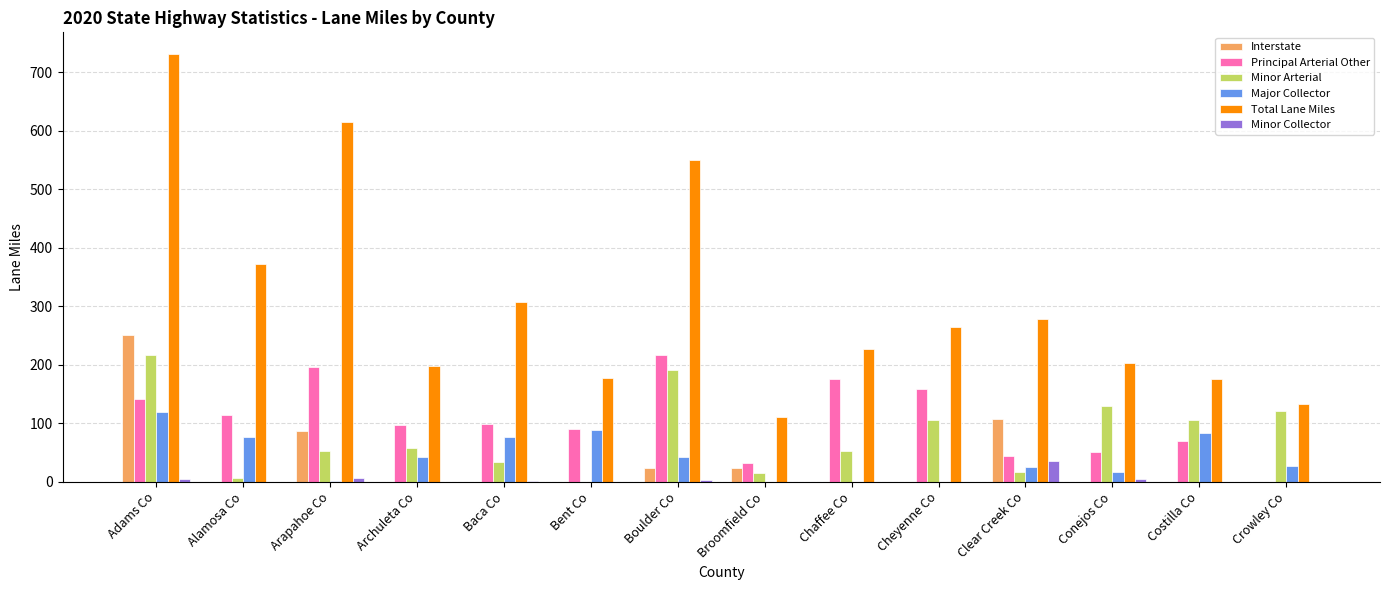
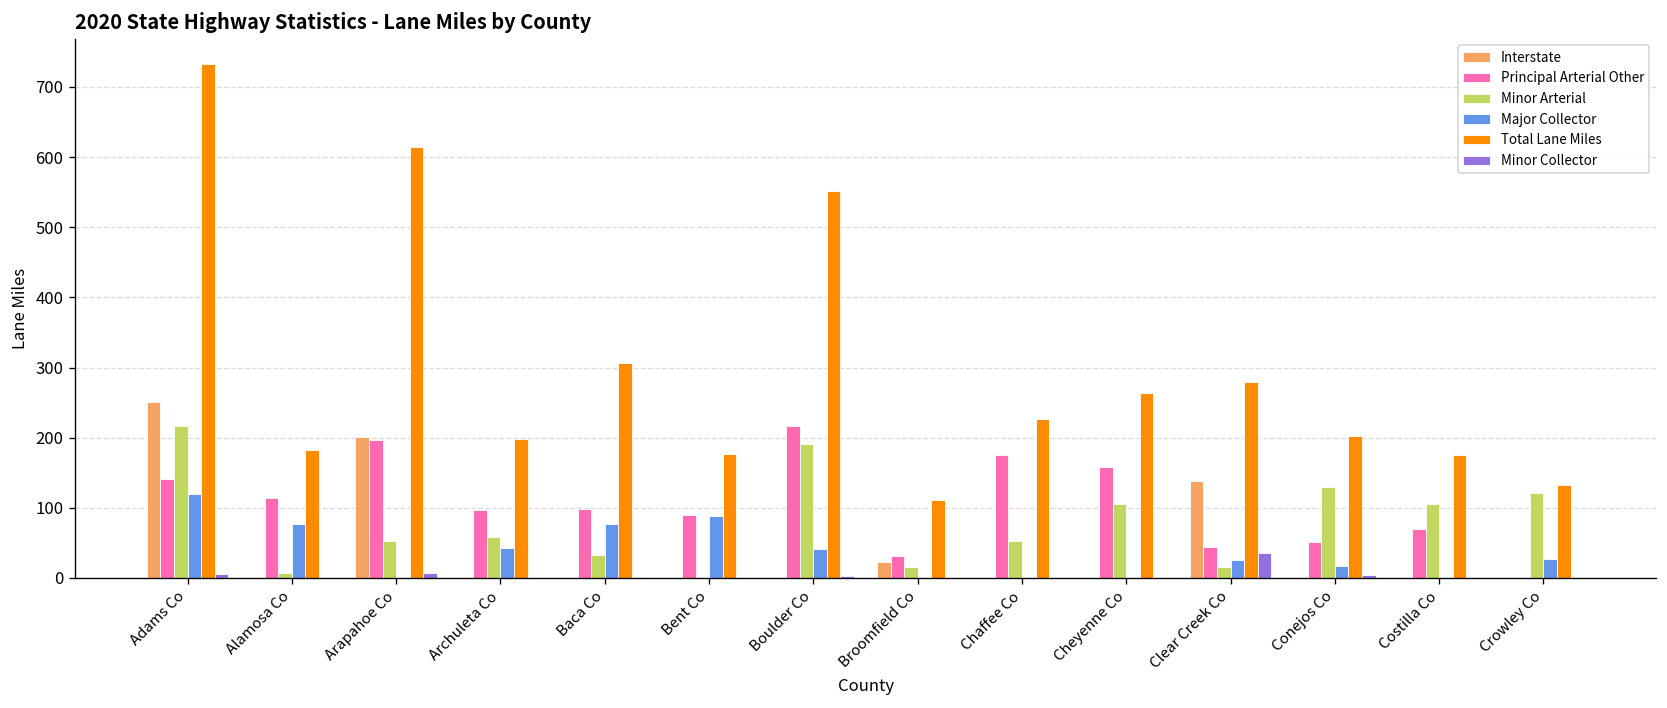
  {
    "Interstate": {
      "Adams Co": 250,
      "Alamosa Co": 0,
-     "Arapahoe Co": 90,
+     "Arapahoe Co": 200,
      "Archuleta Co": 0,
      "Baca Co": 0,
      "Bent Co": 0,
-     "Boulder Co": 20,
+     "Boulder Co": 0,
      "Broomfield Co": 20,
      "Chaffee Co": 0,
      "Cheyenne Co": 0,
-     "Clear Creek Co": 110,
+     "Clear Creek Co": 140,
      "Conejos Co": 0,
      "Costilla Co": 0,
      "Crowley Co": 0
    },
    "Principal Arterial Other": {
      "Adams Co": 140,
      "Alamosa Co": 110,
      "Arapahoe Co": 200,
      "Archuleta Co": 100,
      "Baca Co": 100,
      "Bent Co": 90,
      "Boulder Co": 220,
      "Broomfield Co": 30,
      "Chaffee Co": 170,
      "Cheyenne Co": 160,
      "Clear Creek Co": 40,
      "Conejos Co": 50,
      "Costilla Co": 70,
      "Crowley Co": 0
    },
    "Minor Arterial": {
      "Adams Co": 220,
      "Alamosa Co": 10,
      "Arapahoe Co": 50,
      "Archuleta Co": 60,
      "Baca Co": 30,
      "Bent Co": 0,
      "Boulder Co": 190,
      "Broomfield Co": 20,
      "Chaffee Co": 50,
      "Cheyenne Co": 110,
      "Clear Creek Co": 20,
      "Conejos Co": 130,
      "Costilla Co": 110,
      "Crowley Co": 120
    },
    "Major Collector": {
      "Adams Co": 120,
      "Alamosa Co": 80,
      "Archuleta Co": 40,
      "Baca Co": 80,
      "Bent Co": 90,
      "Boulder Co": 40,
      "Broomfield Co": 0,
      "Chaffee Co": 0,
      "Cheyenne Co": 0,
      "Clear Creek Co": 30,
      "Conejos Co": 20,
-     "Costilla Co": 80,
+     "Costilla Co": 0,
      "Crowley Co": 30
    },
    "Total Lane Miles": {
      "Adams Co": 730,
-     "Alamosa Co": 370,
+     "Alamosa Co": 180,
      "Arapahoe Co": 620,
      "Archuleta Co": 200,
      "Baca Co": 310,
      "Bent Co": 180,
      "Boulder Co": 550,
      "Broomfield Co": 110,
      "Chaffee Co": 230,
      "Cheyenne Co": 260,
      "Clear Creek Co": 280,
      "Conejos Co": 200,
      "Costilla Co": 180,
      "Crowley Co": 130
    },
    "Minor Collector": {
      "Adams Co": 0,
      "Alamosa Co": 0,
      "Arapahoe Co": 10,
      "Archuleta Co": 0,
      "Bent Co": 0,
      "Broomfield Co": 0,
      "Chaffee Co": 0,
      "Cheyenne Co": 0,
      "Clear Creek Co": 40,
      "Costilla Co": 0,
      "Crowley Co": 0
    }
  }
